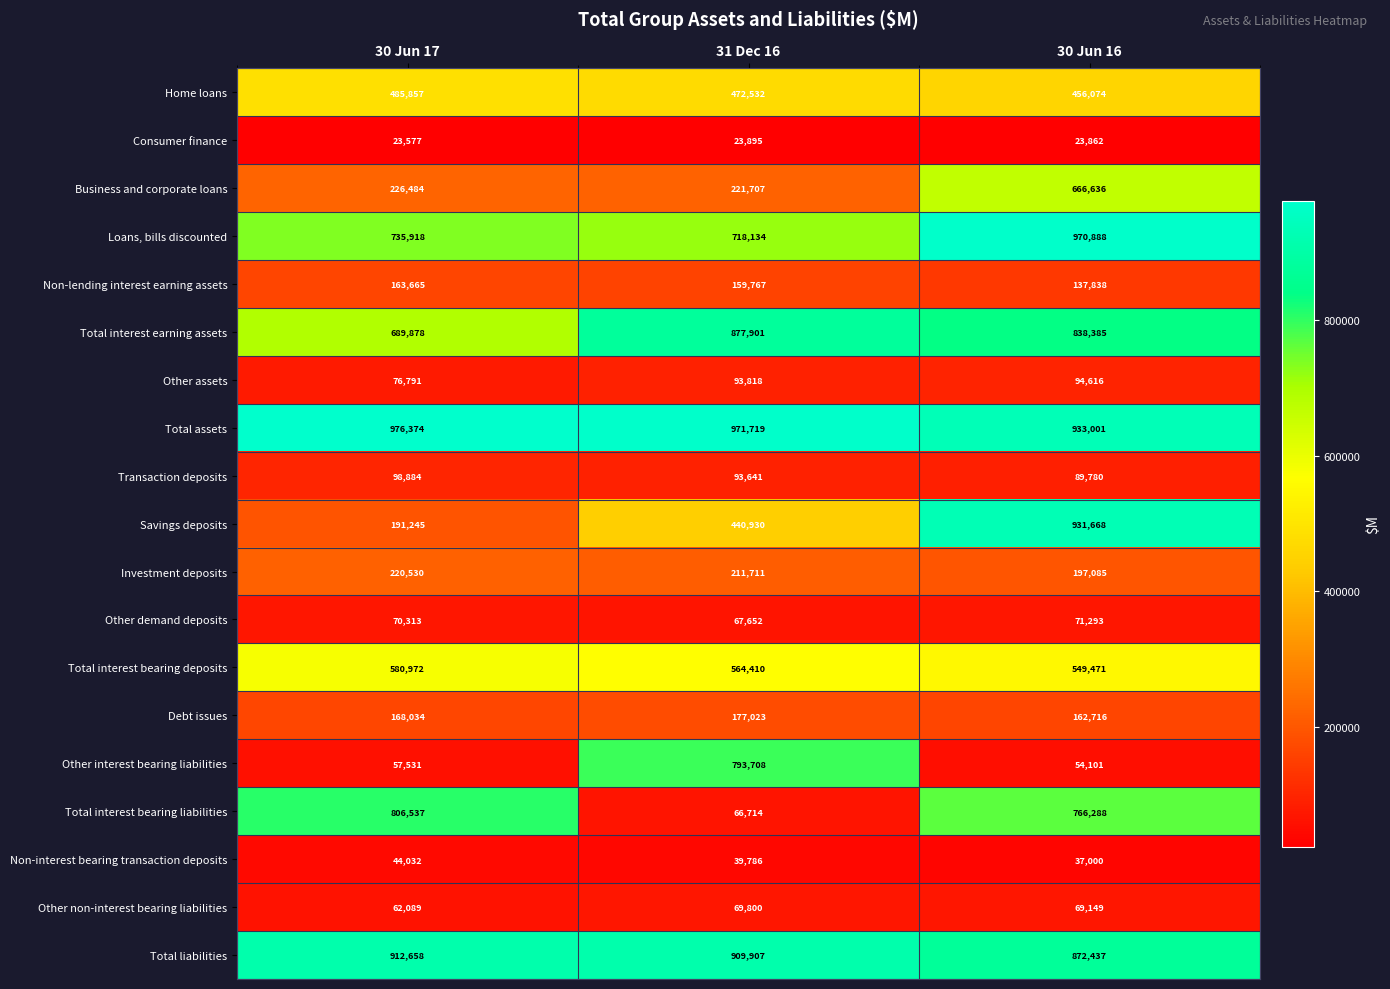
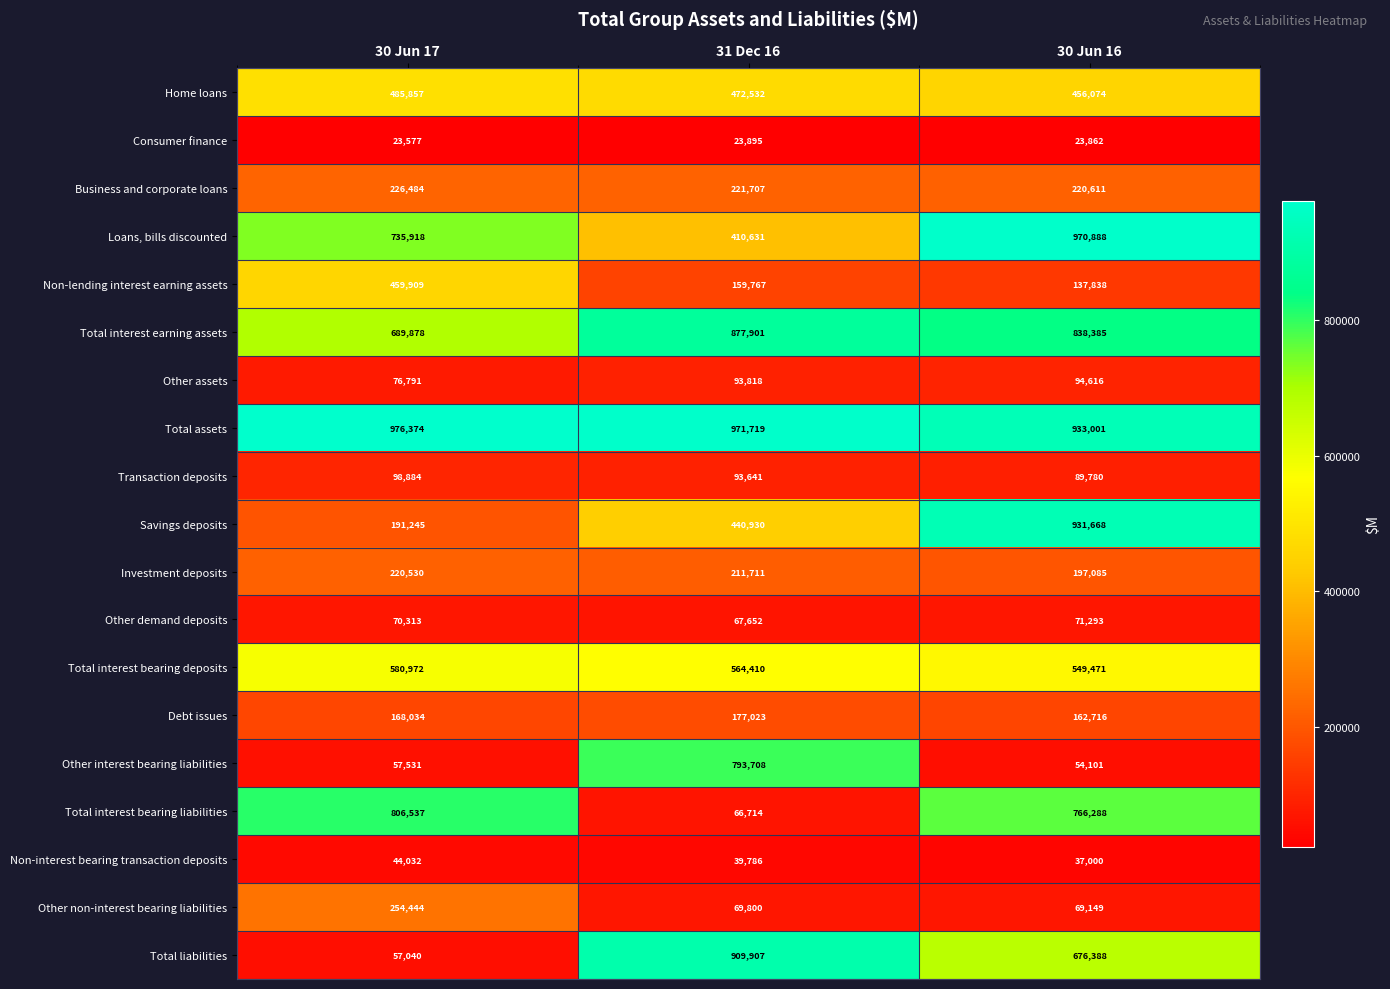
  {
    "Home loans": {
      "30 Jun 17": "485,857",
      "31 Dec 16": "472,532",
      "30 Jun 16": "456,074"
    },
    "Consumer finance": {
      "30 Jun 17": "23,577",
      "31 Dec 16": "23,895",
      "30 Jun 16": "23,862"
    },
    "Business and corporate loans": {
      "30 Jun 17": "226,484",
      "31 Dec 16": "221,707",
-     "30 Jun 16": "666,636"
+     "30 Jun 16": "220,611"
    },
    "Loans, bills discounted": {
      "30 Jun 17": "735,918",
-     "31 Dec 16": "718,134",
+     "31 Dec 16": "410,631",
      "30 Jun 16": "970,888"
    },
    "Non-lending interest earning assets": {
-     "30 Jun 17": "163,665",
+     "30 Jun 17": "459,909",
      "31 Dec 16": "159,767",
      "30 Jun 16": "137,838"
    },
    "Total interest earning assets": {
      "30 Jun 17": "689,878",
      "31 Dec 16": "877,901",
      "30 Jun 16": "838,385"
    },
    "Other assets": {
      "30 Jun 17": "76,791",
      "31 Dec 16": "93,818",
      "30 Jun 16": "94,616"
    },
    "Total assets": {
      "30 Jun 17": "976,374",
      "31 Dec 16": "971,719",
      "30 Jun 16": "933,001"
    },
    "Transaction deposits": {
      "30 Jun 17": "98,884",
      "31 Dec 16": "93,641",
      "30 Jun 16": "89,780"
    },
    "Savings deposits": {
      "30 Jun 17": "191,245",
      "31 Dec 16": "440,930",
      "30 Jun 16": "931,668"
    },
    "Investment deposits": {
      "30 Jun 17": "220,530",
      "31 Dec 16": "211,711",
      "30 Jun 16": "197,085"
    },
    "Other demand deposits": {
      "30 Jun 17": "70,313",
      "31 Dec 16": "67,652",
      "30 Jun 16": "71,293"
    },
    "Total interest bearing deposits": {
      "30 Jun 17": "580,972",
      "31 Dec 16": "564,410",
      "30 Jun 16": "549,471"
    },
    "Debt issues": {
      "30 Jun 17": "168,034",
      "31 Dec 16": "177,023",
      "30 Jun 16": "162,716"
    },
    "Other interest bearing liabilities": {
      "30 Jun 17": "57,531",
      "31 Dec 16": "793,708",
      "30 Jun 16": "54,101"
    },
    "Total interest bearing liabilities": {
      "30 Jun 17": "806,537",
      "31 Dec 16": "66,714",
      "30 Jun 16": "766,288"
    },
    "Non-interest bearing transaction deposits": {
      "30 Jun 17": "44,032",
      "31 Dec 16": "39,786",
      "30 Jun 16": "37,000"
    },
    "Other non-interest bearing liabilities": {
-     "30 Jun 17": "62,089",
+     "30 Jun 17": "254,444",
      "31 Dec 16": "69,800",
      "30 Jun 16": "69,149"
    },
    "Total liabilities": {
-     "30 Jun 17": "912,658",
+     "30 Jun 17": "57,040",
      "31 Dec 16": "909,907",
-     "30 Jun 16": "872,437"
+     "30 Jun 16": "676,388"
    }
  }
